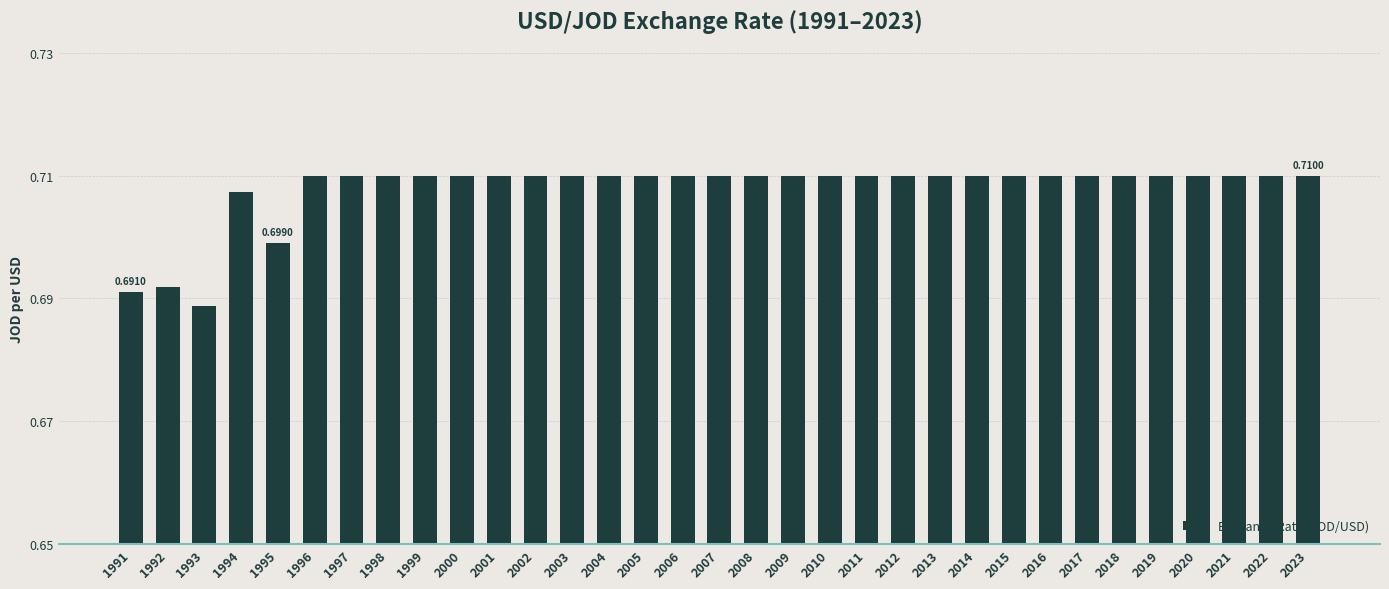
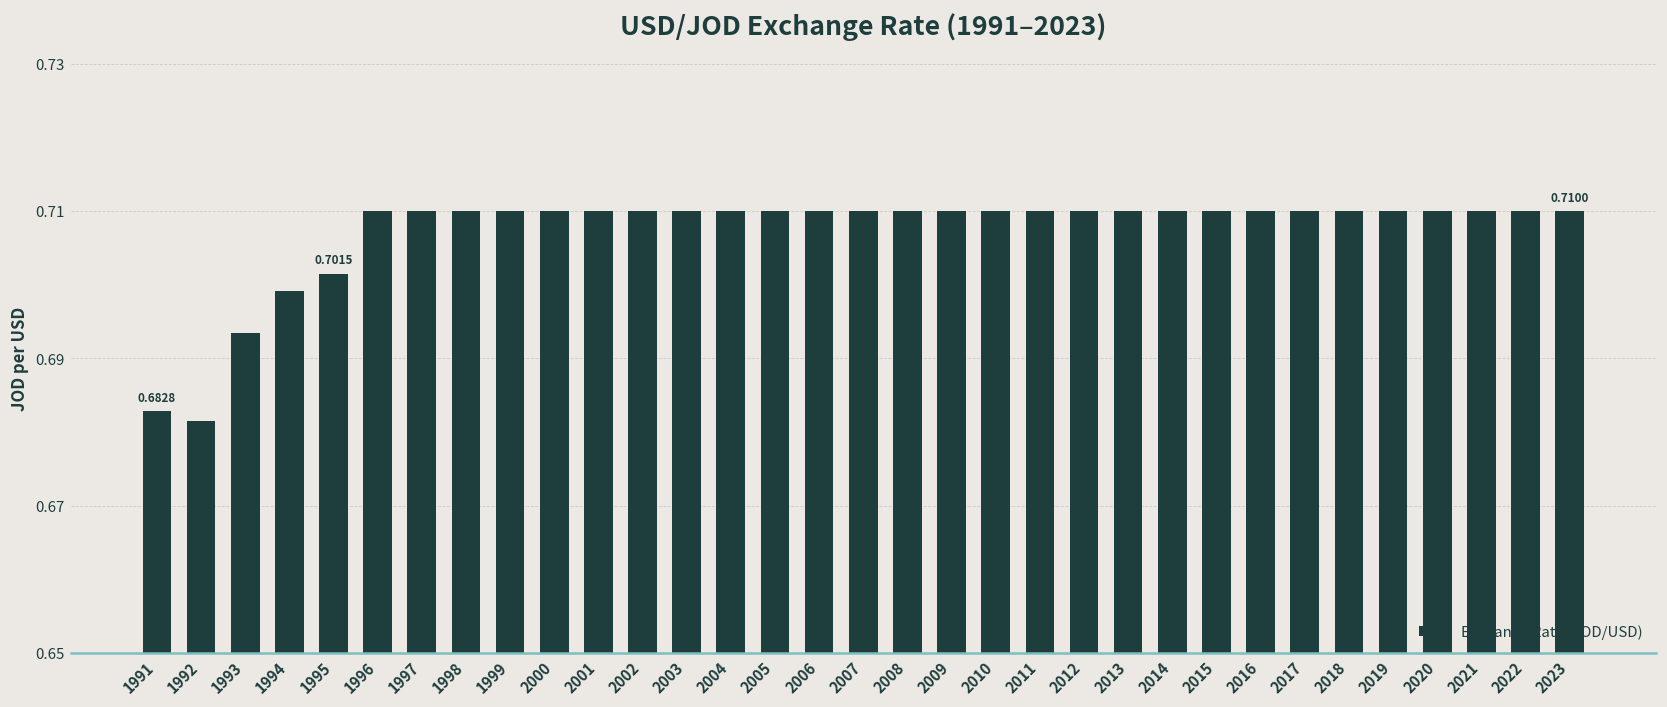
  {
-   "1991": 0.6910,
-   "1992": 0.692,
-   "1993": 0.689,
-   "1994": 0.707,
-   "1995": 0.6990,
+   "1991": 0.6828,
+   "1992": 0.682,
+   "1993": 0.693,
+   "1994": 0.699,
+   "1995": 0.7015,
    "2023": 0.7100
  }
